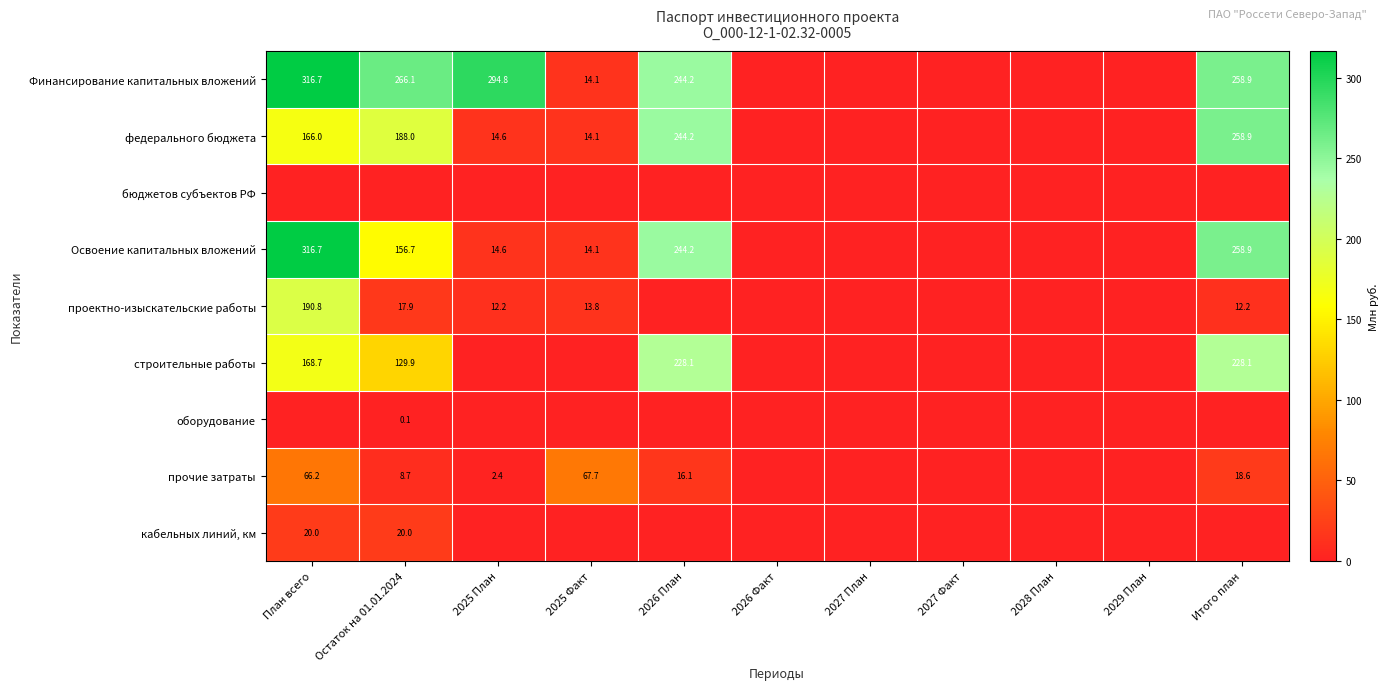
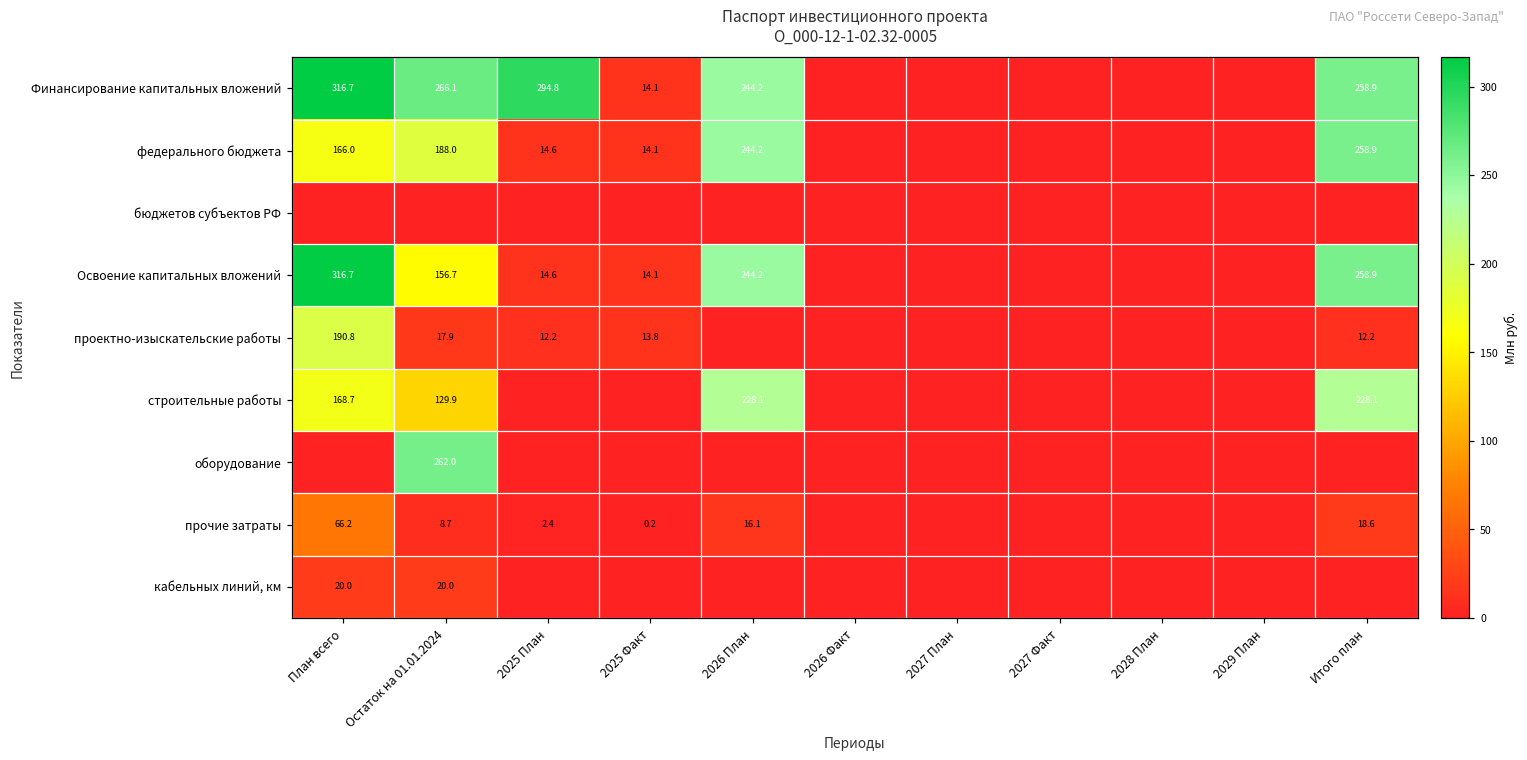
  {
    "Финансирование капитальных вложений": {
      "План всего": 316.7,
      "Остаток на 01.01.2024": 266.1,
      "2025 План": 294.8,
      "2025 Факт": 14.1,
      "2026 План": 244.2,
      "Итого план": 258.9
    },
    "федерального бюджета": {
      "План всего": 166.0,
      "Остаток на 01.01.2024": 188.0,
      "2025 План": 14.6,
      "2025 Факт": 14.1,
      "2026 План": 244.2,
      "Итого план": 258.9
    },
    "Освоение капитальных вложений": {
      "План всего": 316.7,
      "Остаток на 01.01.2024": 156.7,
      "2025 План": 14.6,
      "2025 Факт": 14.1,
      "2026 План": 244.2,
      "Итого план": 258.9
    },
    "проектно-изыскательские работы": {
      "План всего": 190.8,
      "Остаток на 01.01.2024": 17.9,
      "2025 План": 12.2,
      "2025 Факт": 13.8,
      "Итого план": 12.2
    },
    "строительные работы": {
      "План всего": 168.7,
      "Остаток на 01.01.2024": 129.9,
      "2026 План": 228.1,
      "Итого план": 228.1
    },
    "оборудование": {
-     "Остаток на 01.01.2024": 0.1
+     "Остаток на 01.01.2024": 262.0
    },
    "прочие затраты": {
      "План всего": 66.2,
      "Остаток на 01.01.2024": 8.7,
      "2025 План": 2.4,
-     "2025 Факт": 67.7,
+     "2025 Факт": 0.2,
      "2026 План": 16.1,
      "Итого план": 18.6
    },
    "кабельных линий, км": {
      "План всего": 20.0,
      "Остаток на 01.01.2024": 20.0
    }
  }
